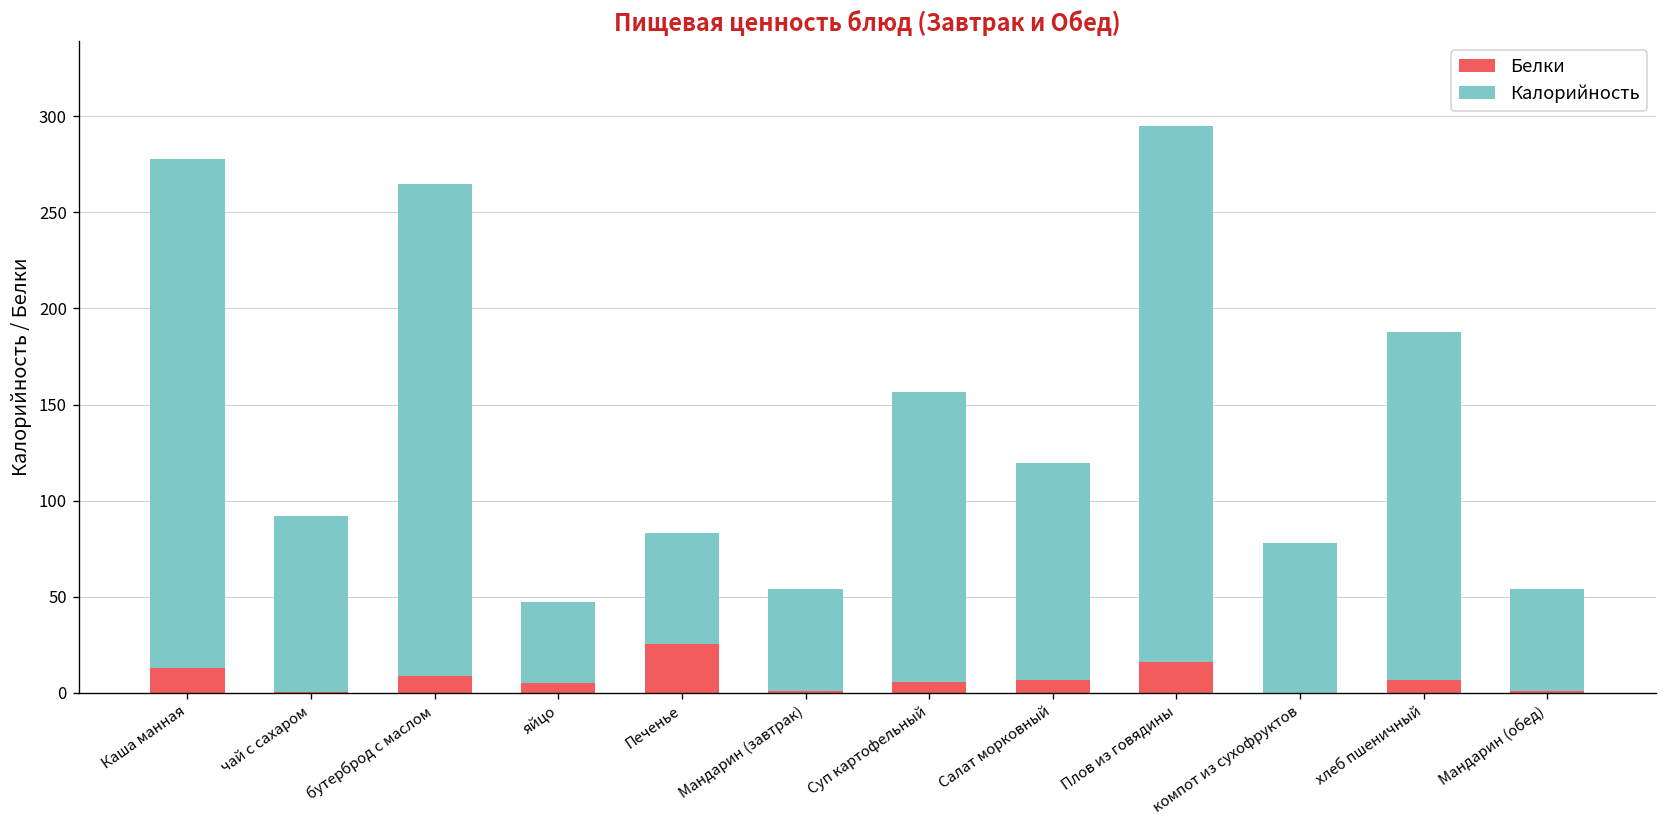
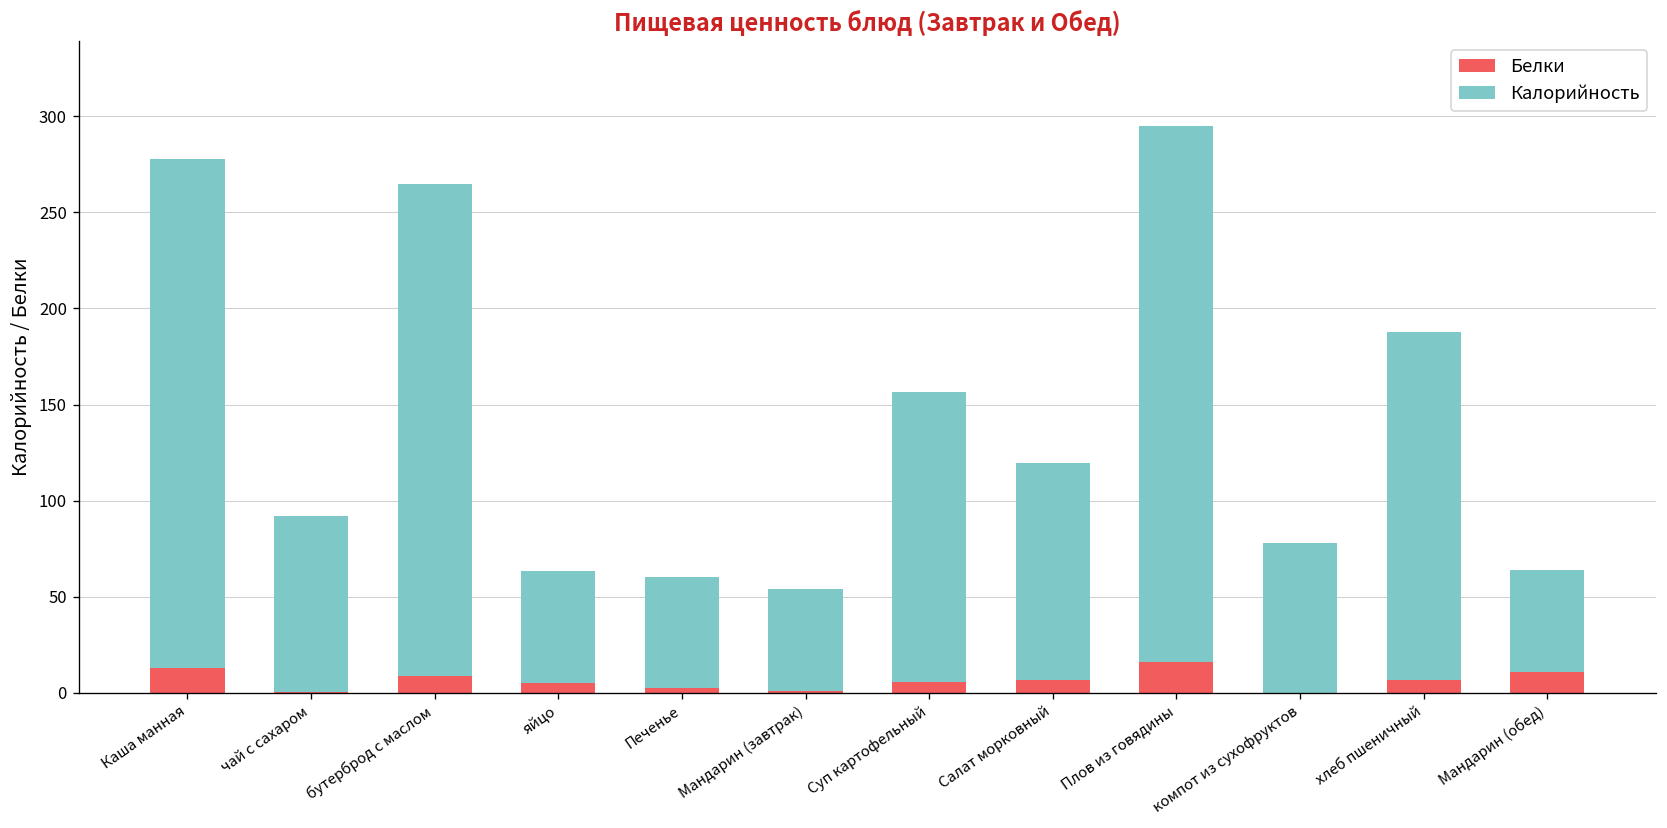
  {
    "Белки": {
      "Каша манная": 13,
      "бутерброд с маслом": 9,
      "яйцо": 5,
-     "Печенье": 25,
+     "Печенье": 2,
      "Суп картофельный": 5,
      "Салат морковный": 6,
      "Плов из говядины": 16,
      "хлеб пшеничный": 7,
-     "Мандарин (обед)": 1
+     "Мандарин (обед)": 11
    },
    "Калорийность": {
      "Каша манная": 265,
      "чай с сахаром": 92,
      "бутерброд с маслом": 256,
-     "яйцо": 42,
+     "яйцо": 58,
      "Печенье": 58,
      "Мандарин (завтрак)": 53,
      "Суп картофельный": 151,
      "Салат морковный": 113,
      "Плов из говядины": 279,
      "компот из сухофруктов": 78,
      "хлеб пшеничный": 181,
      "Мандарин (обед)": 53
    }
  }
